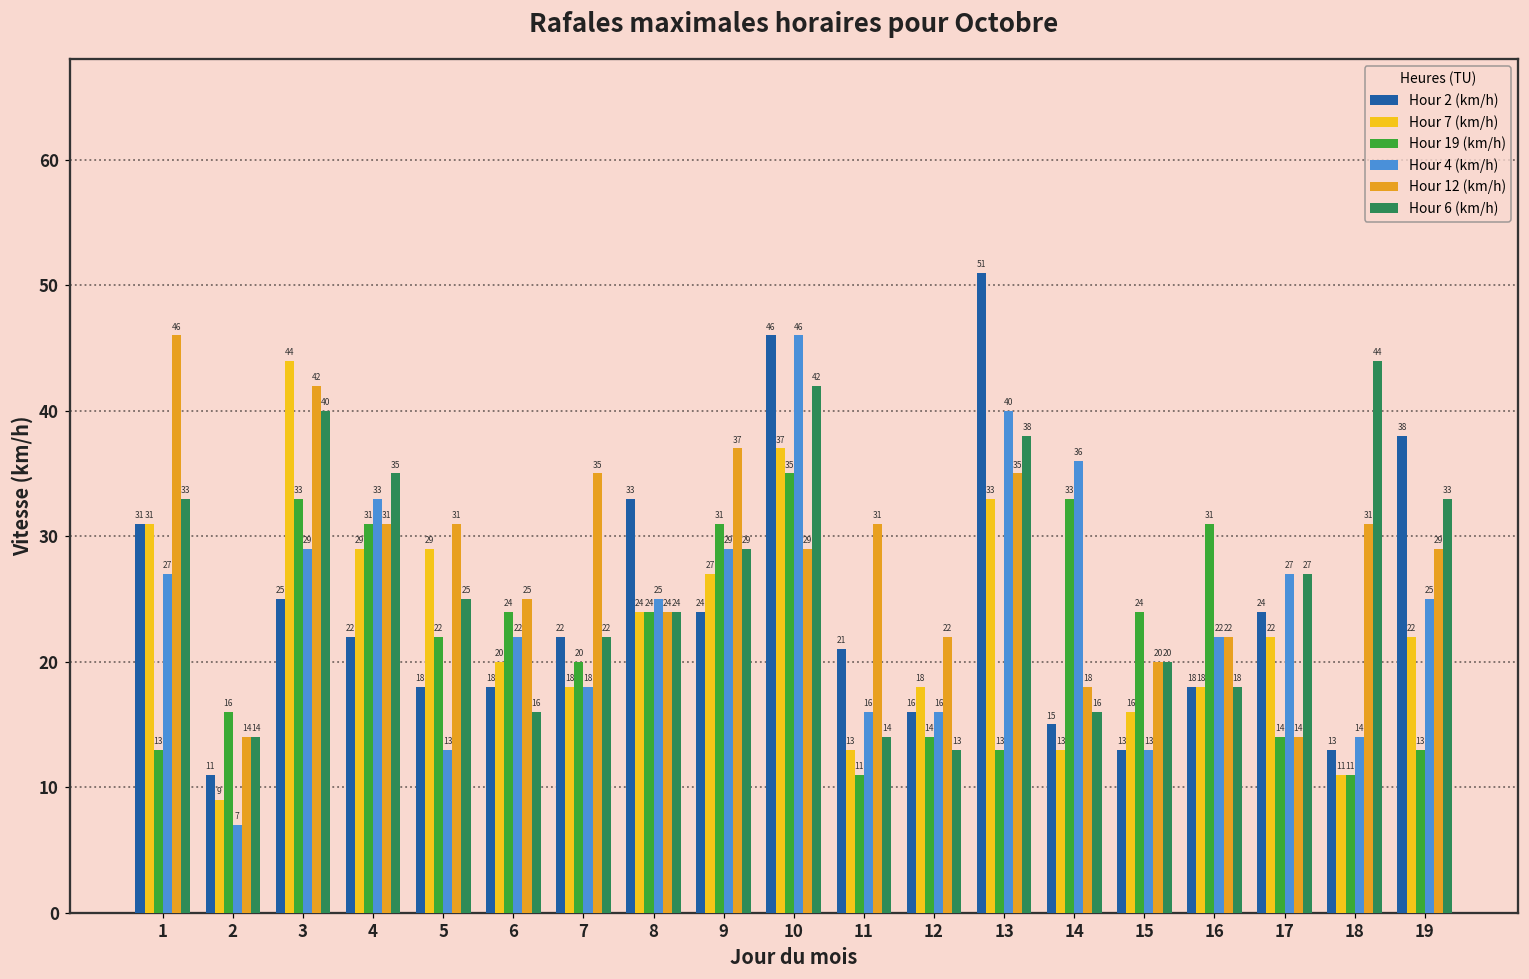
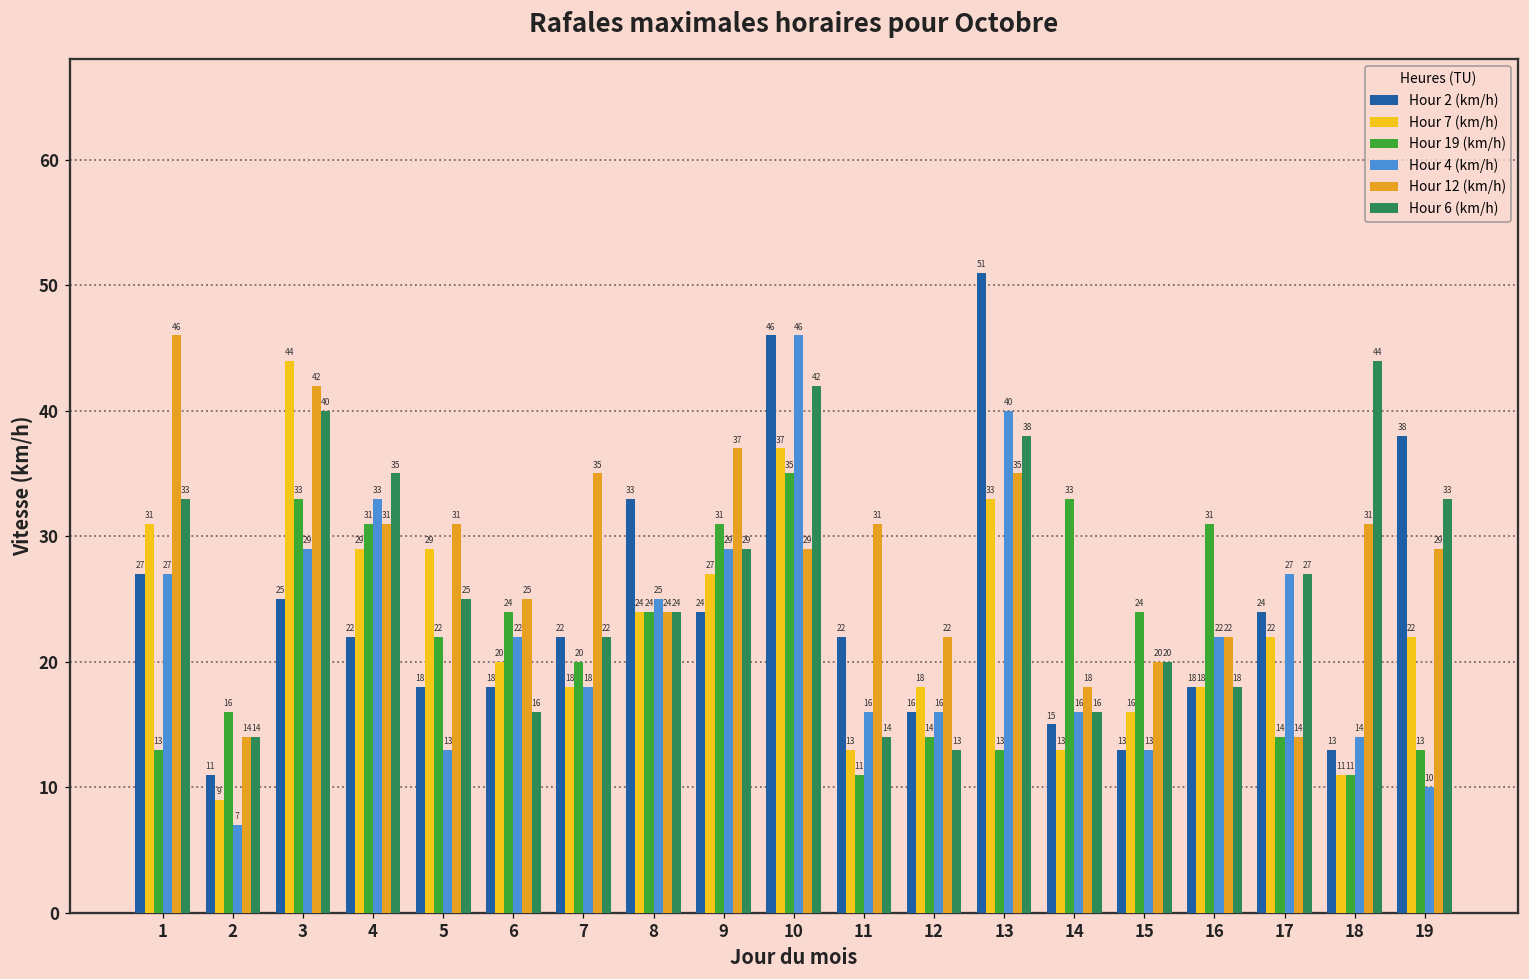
  {
    "Hour 2 (km/h)": {
-     "1": 31,
+     "1": 27,
      "2": 11,
      "3": 25,
      "4": 22,
      "5": 18,
      "6": 18,
      "7": 22,
      "8": 33,
      "9": 24,
      "10": 46,
-     "11": 21,
+     "11": 22,
      "12": 16,
      "13": 51,
      "14": 15,
      "15": 13,
      "16": 18,
      "17": 24,
      "18": 13,
      "19": 38
    },
    "Hour 4 (km/h)": {
      "1": 27,
      "2": 7,
      "3": 29,
      "4": 33,
      "5": 13,
      "6": 22,
      "7": 18,
      "8": 25,
      "9": 29,
      "10": 46,
      "11": 16,
      "12": 16,
      "13": 40,
-     "14": 36,
+     "14": 16,
      "15": 13,
      "16": 22,
      "17": 27,
      "18": 14,
-     "19": 25
+     "19": 10
    }
  }
